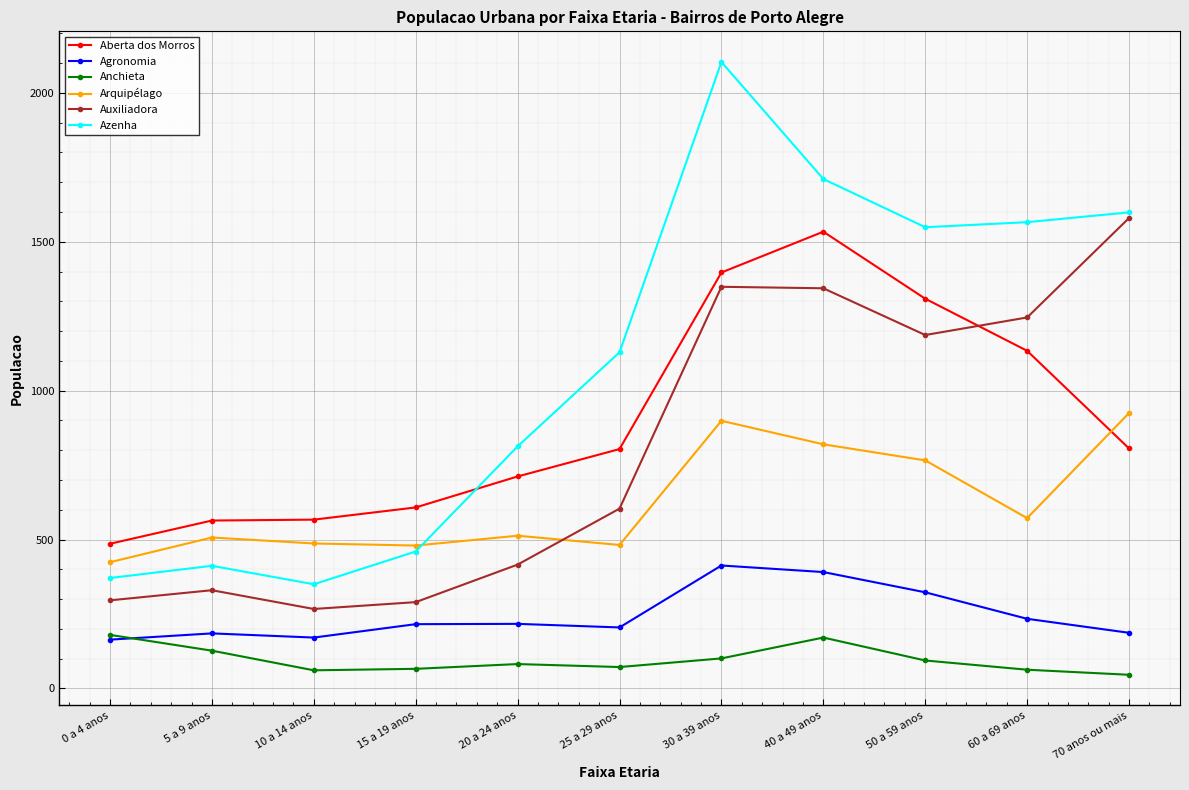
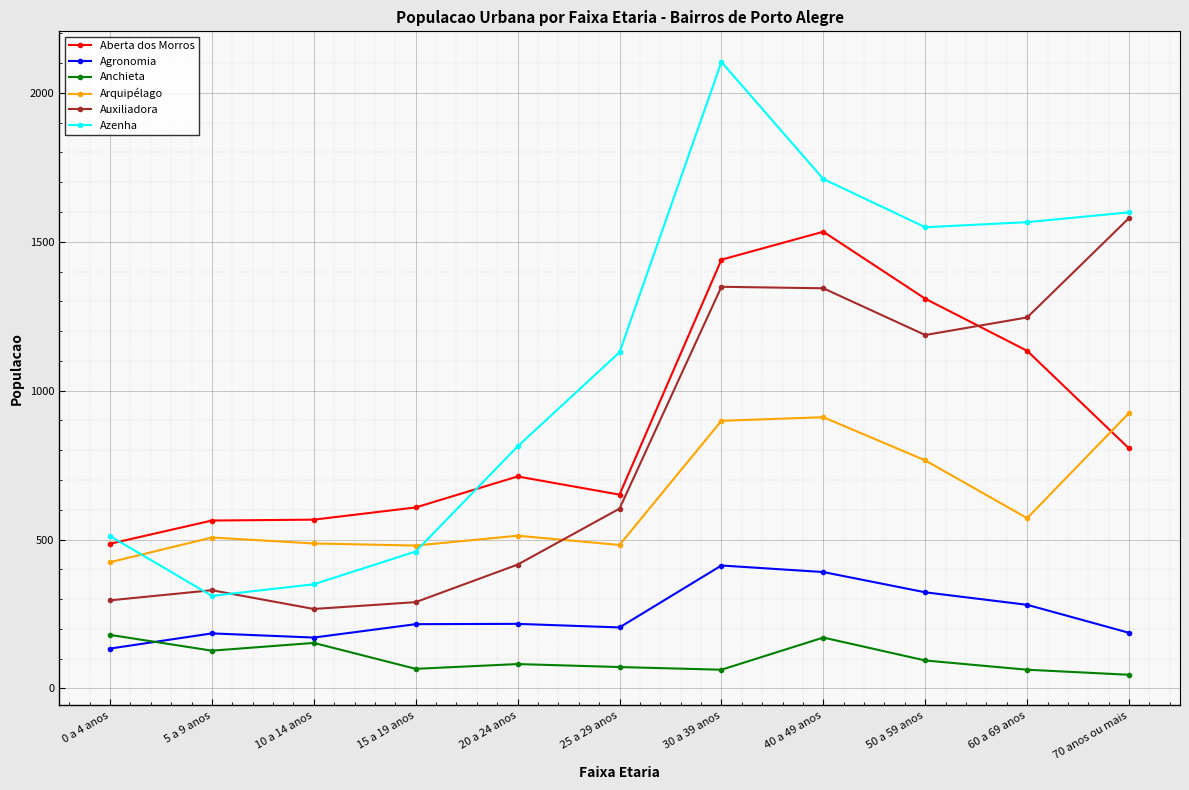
  {
    "Aberta dos Morros": {
      "0 a 4 anos": 490,
      "5 a 9 anos": 560,
      "10 a 14 anos": 570,
      "15 a 19 anos": 610,
      "20 a 24 anos": 710,
-     "25 a 29 anos": 800,
-     "30 a 39 anos": 1400,
+     "25 a 29 anos": 650,
+     "30 a 39 anos": 1440,
      "40 a 49 anos": 1530,
      "50 a 59 anos": 1310,
      "60 a 69 anos": 1130,
      "70 anos ou mais": 810
    },
    "Agronomia": {
-     "0 a 4 anos": 160,
+     "0 a 4 anos": 130,
      "5 a 9 anos": 190,
      "10 a 14 anos": 170,
      "15 a 19 anos": 220,
      "20 a 24 anos": 220,
      "25 a 29 anos": 210,
      "30 a 39 anos": 410,
      "40 a 49 anos": 390,
      "50 a 59 anos": 320,
-     "60 a 69 anos": 230,
+     "60 a 69 anos": 280,
      "70 anos ou mais": 190
    },
    "Anchieta": {
      "0 a 4 anos": 180,
      "5 a 9 anos": 130,
-     "10 a 14 anos": 60,
+     "10 a 14 anos": 150,
      "15 a 19 anos": 70,
      "20 a 24 anos": 80,
      "25 a 29 anos": 70,
-     "30 a 39 anos": 100,
+     "30 a 39 anos": 60,
      "40 a 49 anos": 170,
      "50 a 59 anos": 90,
      "60 a 69 anos": 60,
      "70 anos ou mais": 50
    },
    "Arquipélago": {
      "0 a 4 anos": 420,
      "5 a 9 anos": 510,
      "10 a 14 anos": 490,
      "15 a 19 anos": 480,
      "20 a 24 anos": 510,
      "25 a 29 anos": 480,
      "30 a 39 anos": 900,
-     "40 a 49 anos": 820,
+     "40 a 49 anos": 910,
      "50 a 59 anos": 770,
      "60 a 69 anos": 570,
      "70 anos ou mais": 930
    },
    "Auxiliadora": {
      "0 a 4 anos": 300,
      "5 a 9 anos": 330,
      "10 a 14 anos": 270,
      "15 a 19 anos": 290,
      "20 a 24 anos": 420,
      "25 a 29 anos": 600,
      "30 a 39 anos": 1350,
      "40 a 49 anos": 1340,
      "50 a 59 anos": 1190,
      "60 a 69 anos": 1250,
      "70 anos ou mais": 1580
    },
    "Azenha": {
-     "0 a 4 anos": 370,
-     "5 a 9 anos": 410,
+     "0 a 4 anos": 510,
+     "5 a 9 anos": 310,
      "10 a 14 anos": 350,
      "15 a 19 anos": 460,
      "20 a 24 anos": 810,
      "25 a 29 anos": 1130,
      "30 a 39 anos": 2100,
      "40 a 49 anos": 1710,
      "50 a 59 anos": 1550,
      "60 a 69 anos": 1570,
      "70 anos ou mais": 1600
    }
  }
